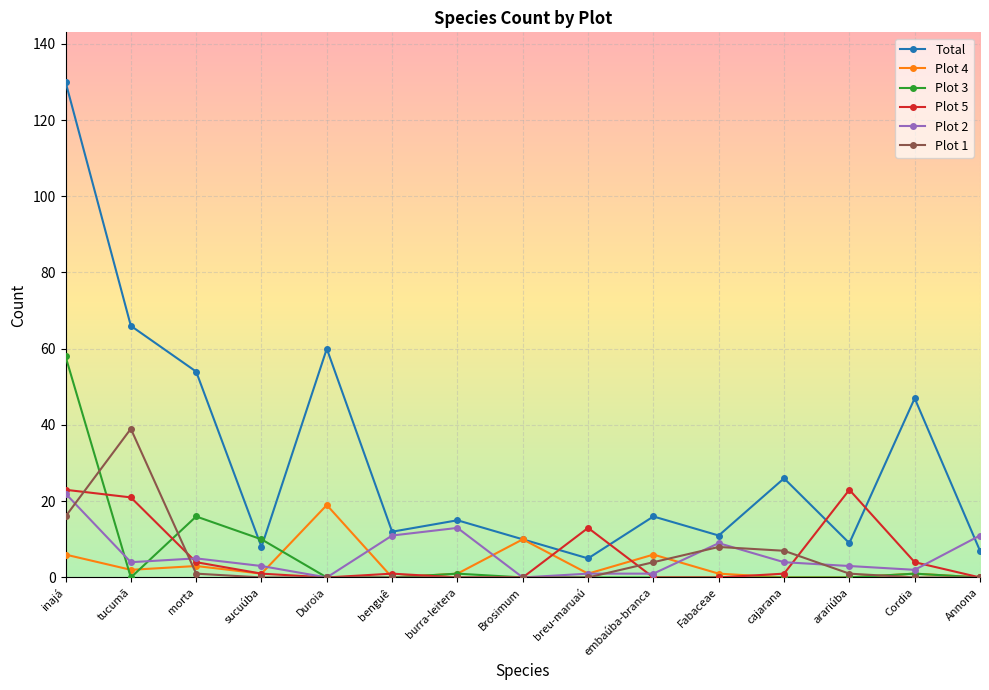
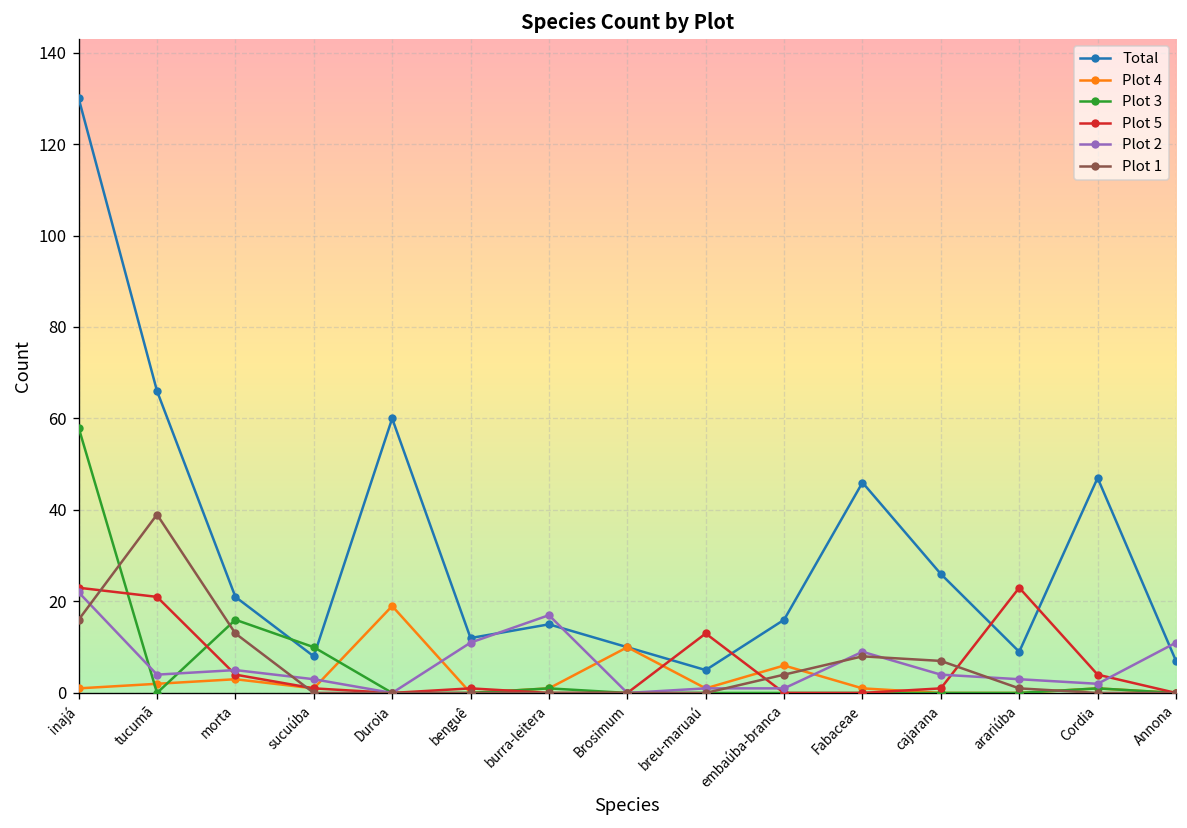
  {
    "Total": {
      "inajá": 130,
      "tucumã": 66,
-     "morta": 54,
+     "morta": 21,
      "sucuúba": 8,
      "Duroia": 60,
      "benguê": 12,
      "burra-leitera": 15,
      "breu-maruaú": 5,
      "embaúba-branca": 16,
-     "Fabaceae": 11,
+     "Fabaceae": 46,
      "cajarana": 26,
      "arariúba": 9,
      "Cordia": 47,
      "Annona": 7
    },
    "Plot 4": {
-     "inajá": 6,
+     "inajá": 1,
      "tucumã": 2,
      "morta": 3,
      "Duroia": 19,
      "embaúba-branca": 6,
      "Fabaceae": 1
    },
    "Plot 3": {
      "inajá": 58,
      "tucumã": 0,
      "morta": 16,
      "sucuúba": 10
    },
    "Plot 5": {
      "inajá": 23,
      "tucumã": 21,
      "morta": 4,
      "benguê": 1,
      "breu-maruaú": 13,
      "cajarana": 1,
      "arariúba": 23,
      "Cordia": 4
    },
    "Plot 2": {
      "inajá": 22,
      "tucumã": 4,
      "morta": 5,
      "sucuúba": 3,
      "benguê": 11,
-     "burra-leitera": 13,
+     "burra-leitera": 17,
      "embaúba-branca": 1,
      "Fabaceae": 9,
      "cajarana": 4,
      "arariúba": 3,
      "Cordia": 2,
      "Annona": 11
    },
    "Plot 1": {
      "inajá": 16,
      "tucumã": 39,
-     "morta": 1,
+     "morta": 13,
      "sucuúba": 0,
      "embaúba-branca": 4,
      "Fabaceae": 8,
      "cajarana": 7,
      "arariúba": 1,
      "Cordia": 0
    }
  }
